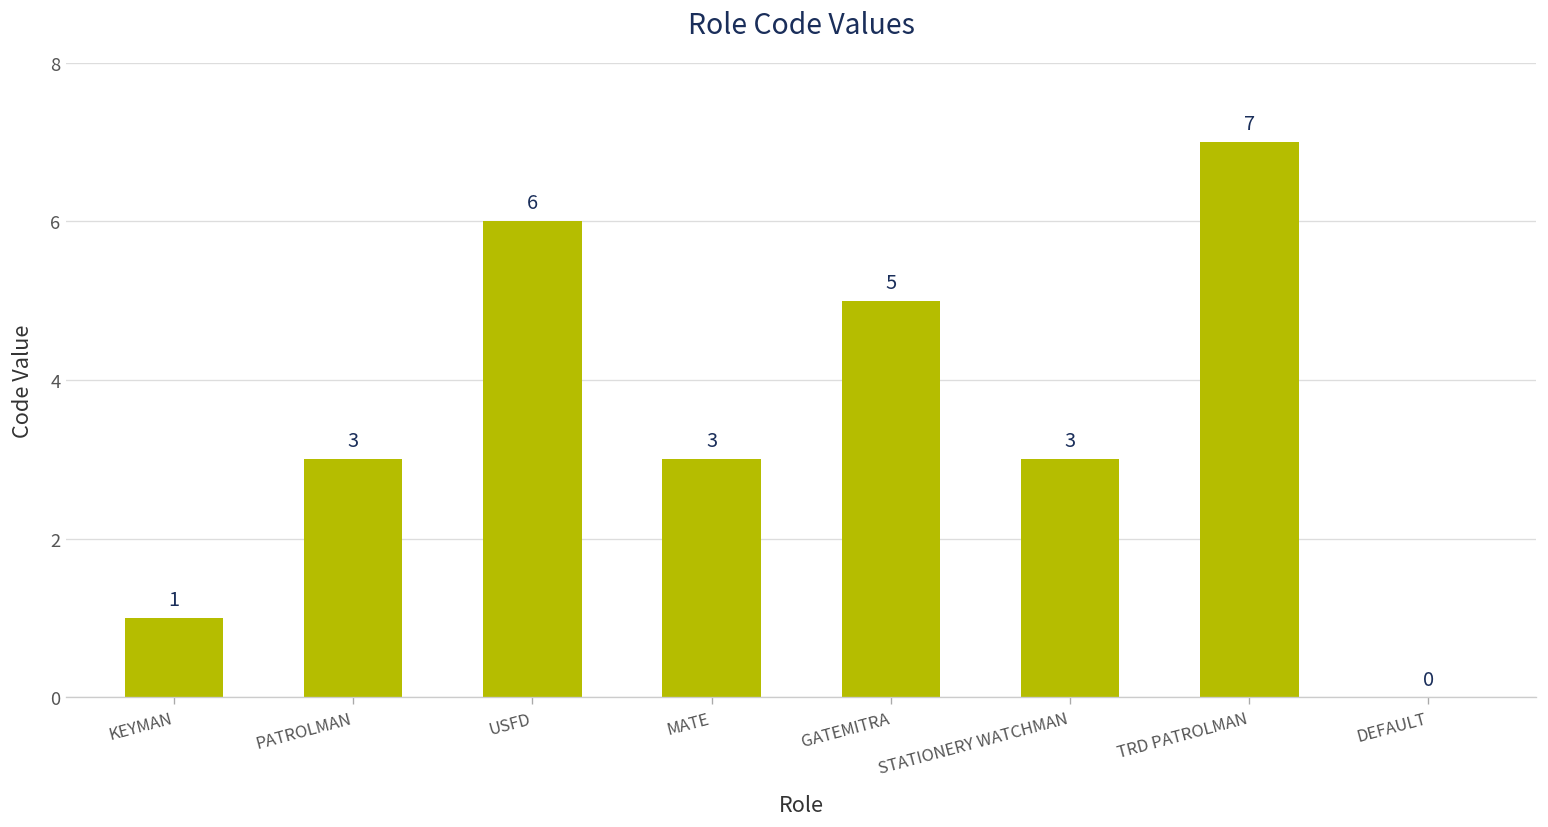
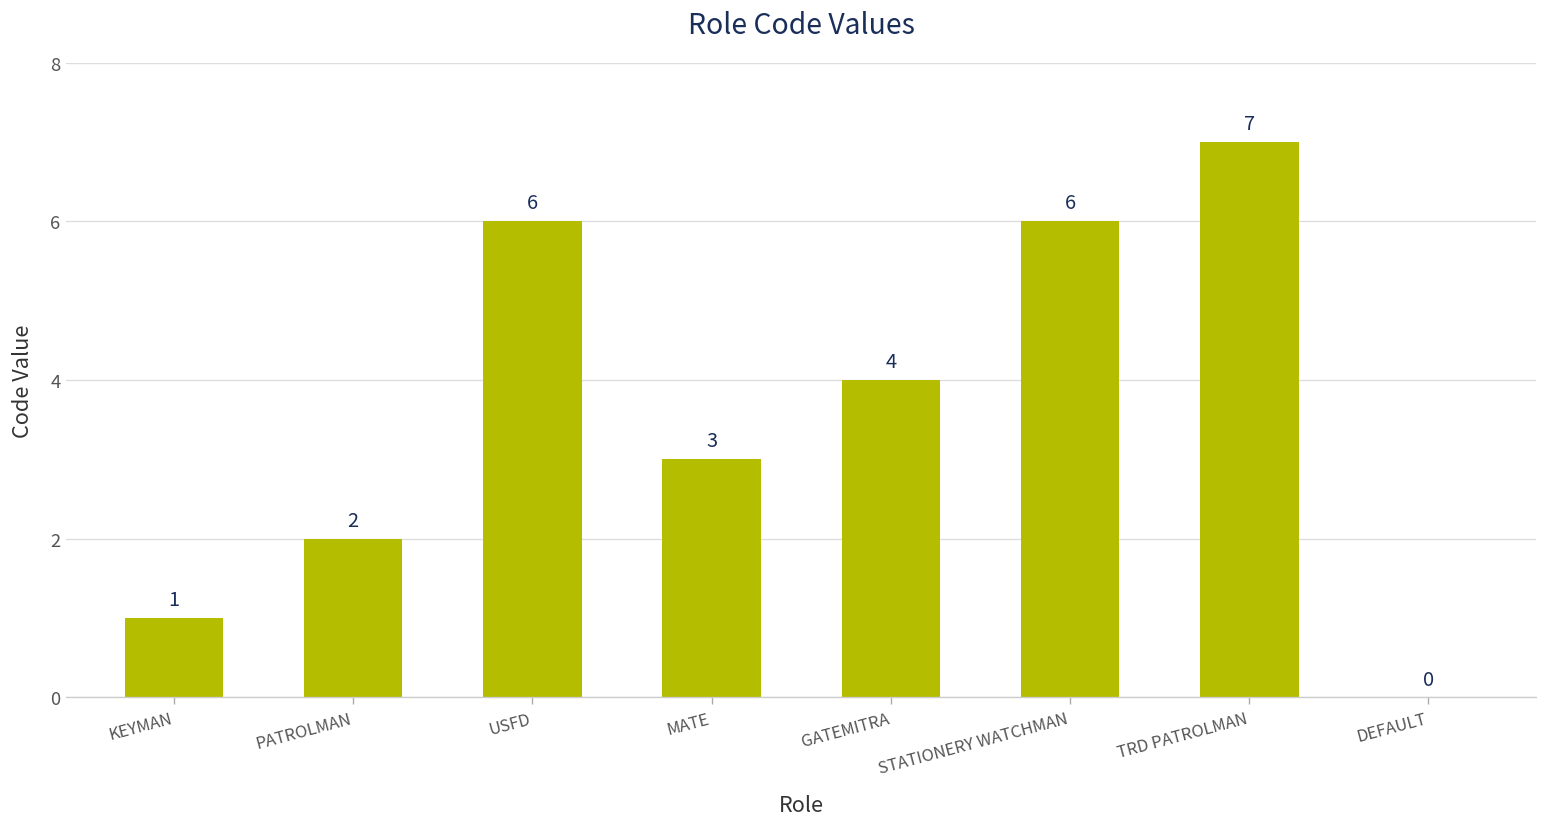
  {
    "KEYMAN": 1,
-   "PATROLMAN": 3,
+   "PATROLMAN": 2,
    "USFD": 6,
    "MATE": 3,
-   "GATEMITRA": 5,
-   "STATIONERY WATCHMAN": 3,
+   "GATEMITRA": 4,
+   "STATIONERY WATCHMAN": 6,
    "TRD PATROLMAN": 7,
    "DEFAULT": 0
  }
